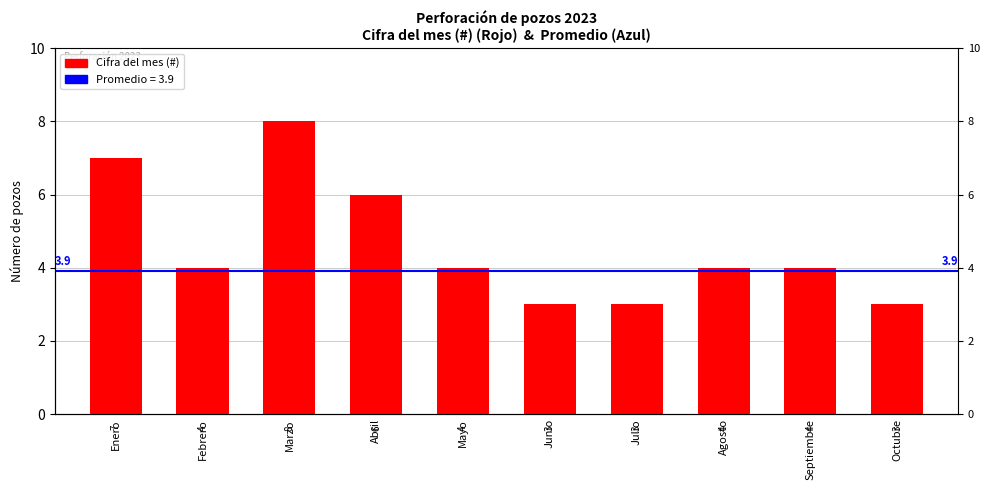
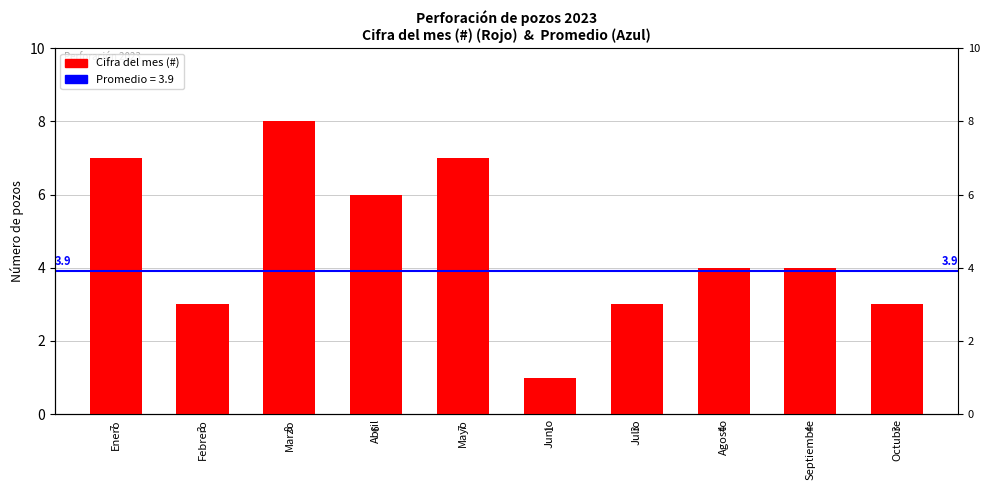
  {
-   "Febrero": 4,
-   "Mayo": 4,
-   "Junio": 3
+   "Febrero": 3,
+   "Mayo": 7,
+   "Junio": 1
  }
